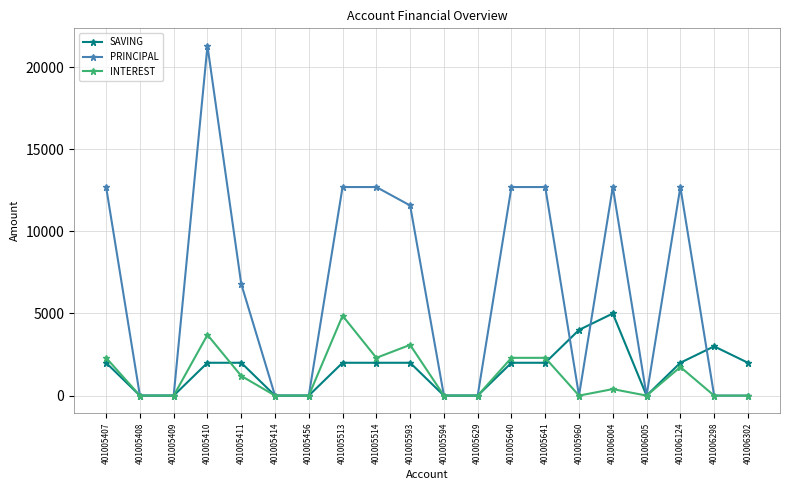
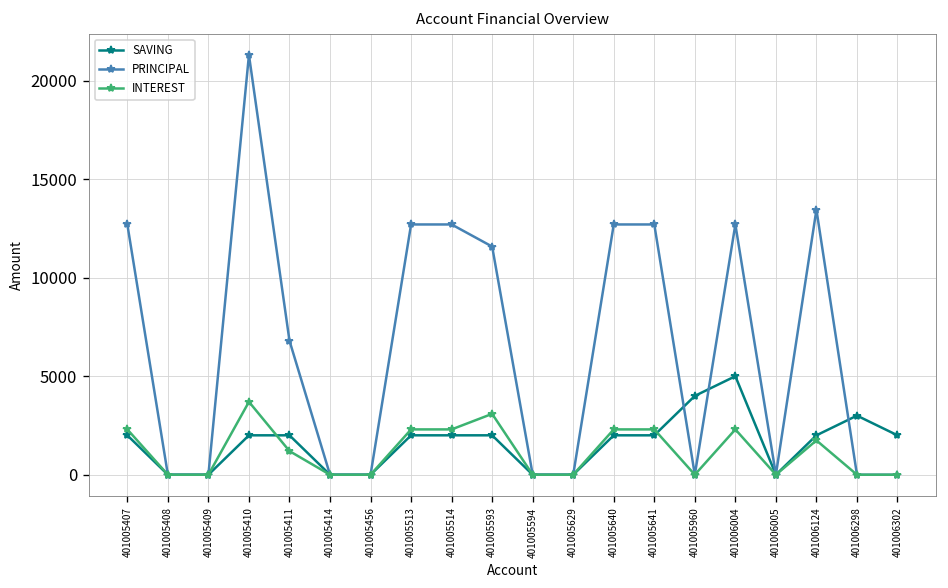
  {
    "SAVING": {
      "401005407": 2000,
      "401005410": 2000,
      "401005411": 2000,
      "401005513": 2000,
      "401005514": 2000,
      "401005593": 2000,
      "401005640": 2000,
      "401005641": 2000,
      "401005960": 4000,
      "401006004": 5000,
      "401006124": 2000,
      "401006298": 3000,
      "401006302": 2000
    },
    "PRINCIPAL": {
      "401005407": 12700,
      "401005410": 21300,
      "401005411": 6800,
      "401005513": 12700,
      "401005514": 12700,
      "401005593": 11600,
      "401005640": 12700,
      "401005641": 12700,
      "401006004": 12700,
-     "401006124": 12700
+     "401006124": 13400
    },
    "INTEREST": {
      "401005407": 2300,
      "401005410": 3700,
      "401005411": 1200,
-     "401005513": 4900,
+     "401005513": 2300,
      "401005514": 2300,
      "401005593": 3100,
      "401005640": 2300,
      "401005641": 2300,
-     "401006004": 400,
+     "401006004": 2300,
      "401006124": 1700
    }
  }
